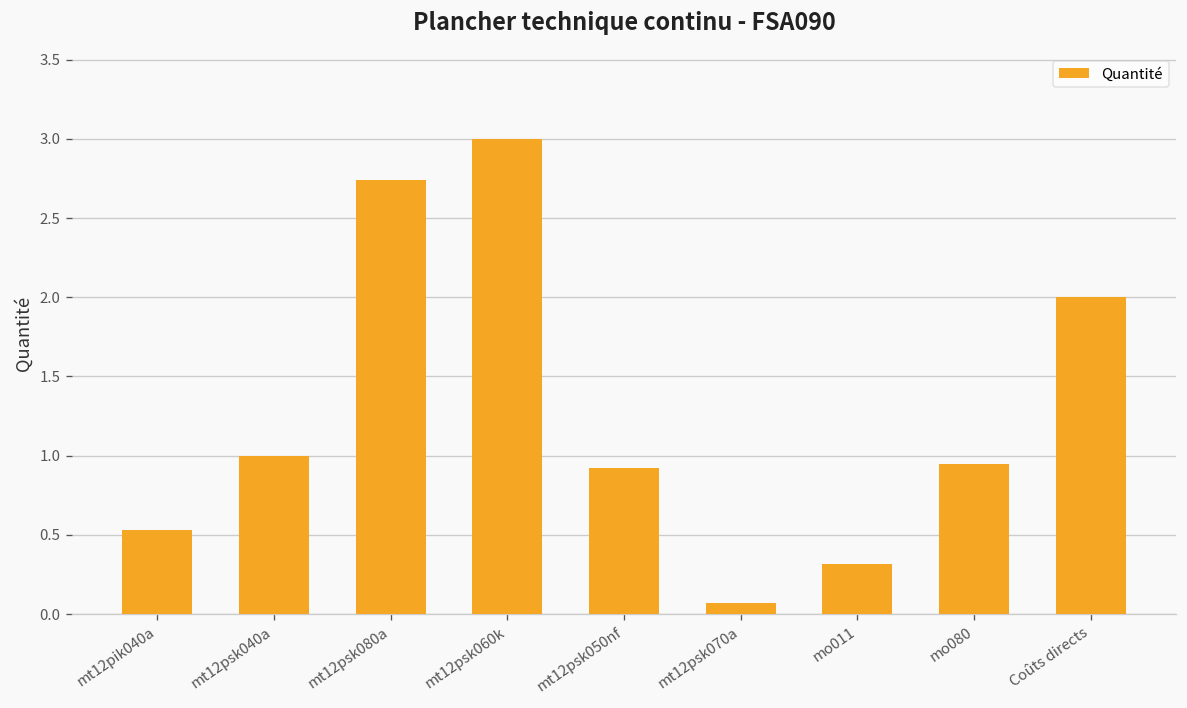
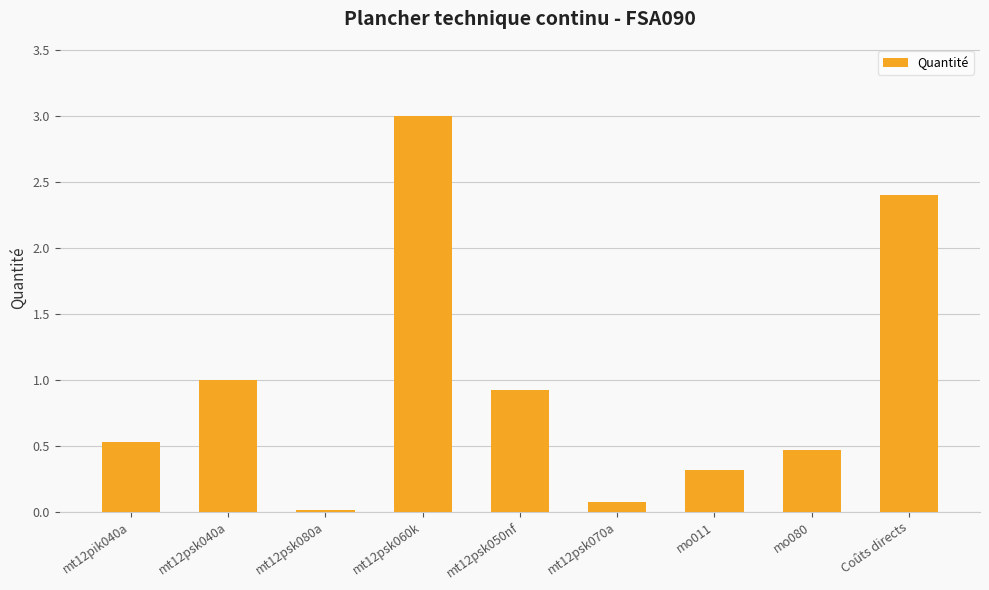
  {
    "mt12pik040a": 0.53,
    "mt12psk040a": 1.00,
-   "mt12psk080a": 2.74,
+   "mt12psk080a": 0.01,
    "mt12psk060k": 3.00,
    "mt12psk050nf": 0.92,
    "mt12psk070a": 0.07,
    "mo011": 0.32,
-   "mo080": 0.95,
-   "Coûts directs": 2.0
+   "mo080": 0.47,
+   "Coûts directs": 2.4
  }
